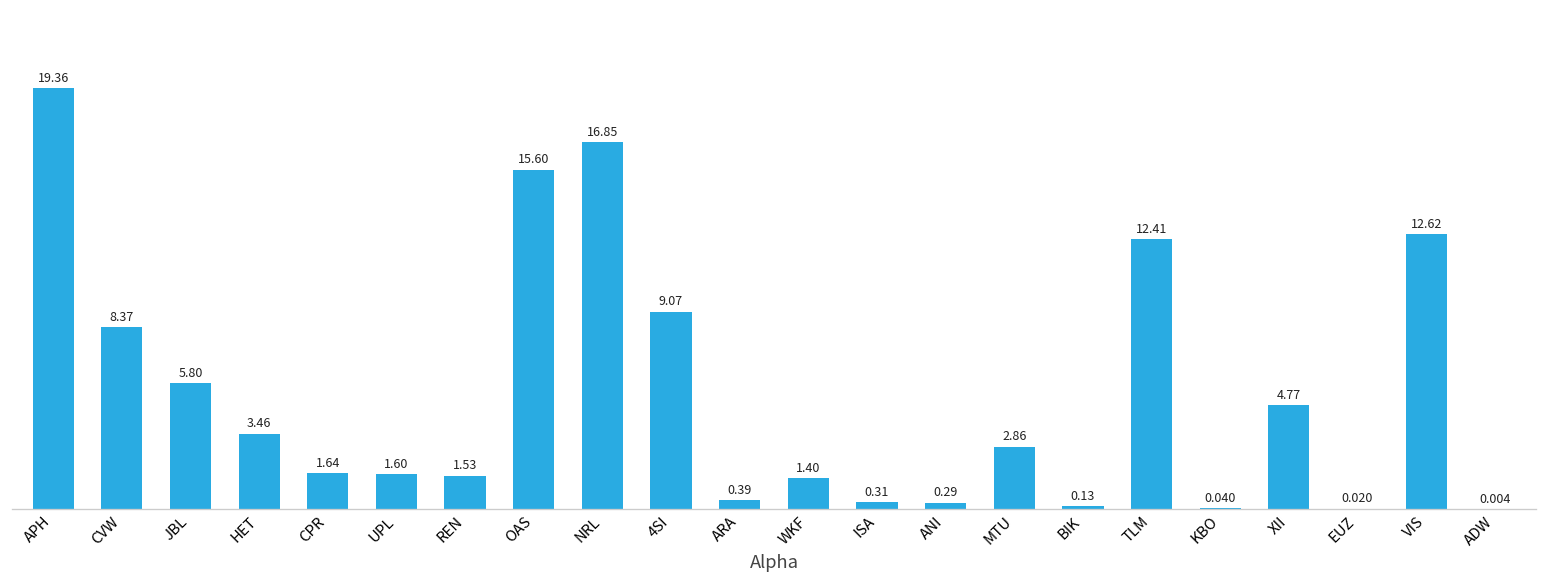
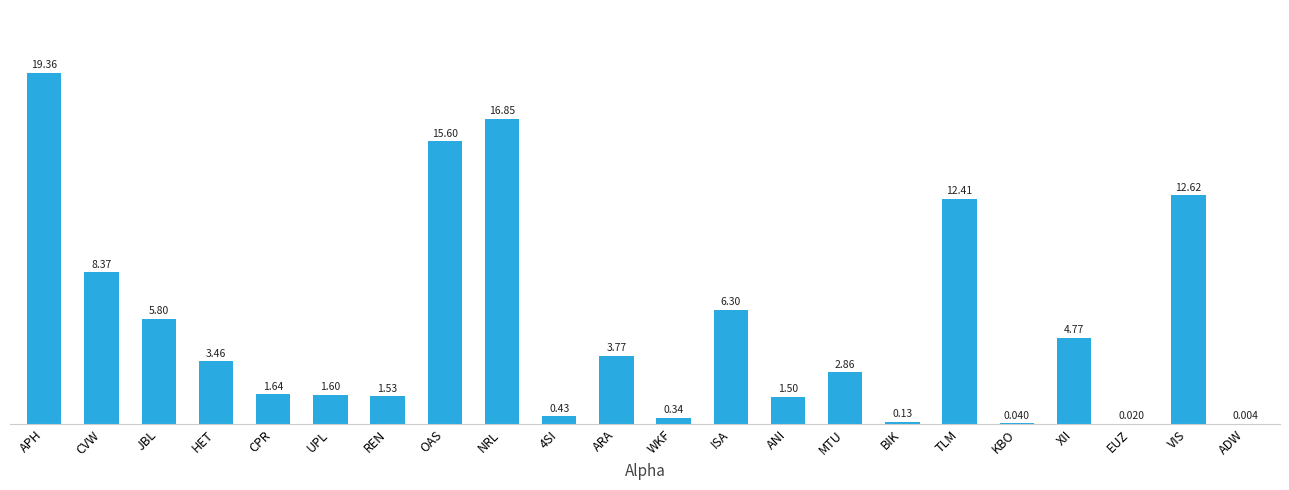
  {
    "APH": 19.36,
    "CVW": 8.37,
    "JBL": 5.80,
    "HET": 3.46,
    "CPR": 1.64,
    "UPL": 1.60,
    "REN": 1.53,
    "OAS": 15.60,
    "NRL": 16.85,
-   "4SI": 9.07,
-   "ARA": 0.39,
-   "WKF": 1.40,
-   "ISA": 0.31,
-   "ANI": 0.29,
+   "4SI": 0.43,
+   "ARA": 3.77,
+   "WKF": 0.34,
+   "ISA": 6.30,
+   "ANI": 1.50,
    "MTU": 2.86,
    "BIK": 0.13,
    "TLM": 12.41,
    "KBO": 0.040,
    "XII": 4.77,
    "EUZ": 0.020,
    "VIS": 12.62,
    "ADW": 0.004
  }
